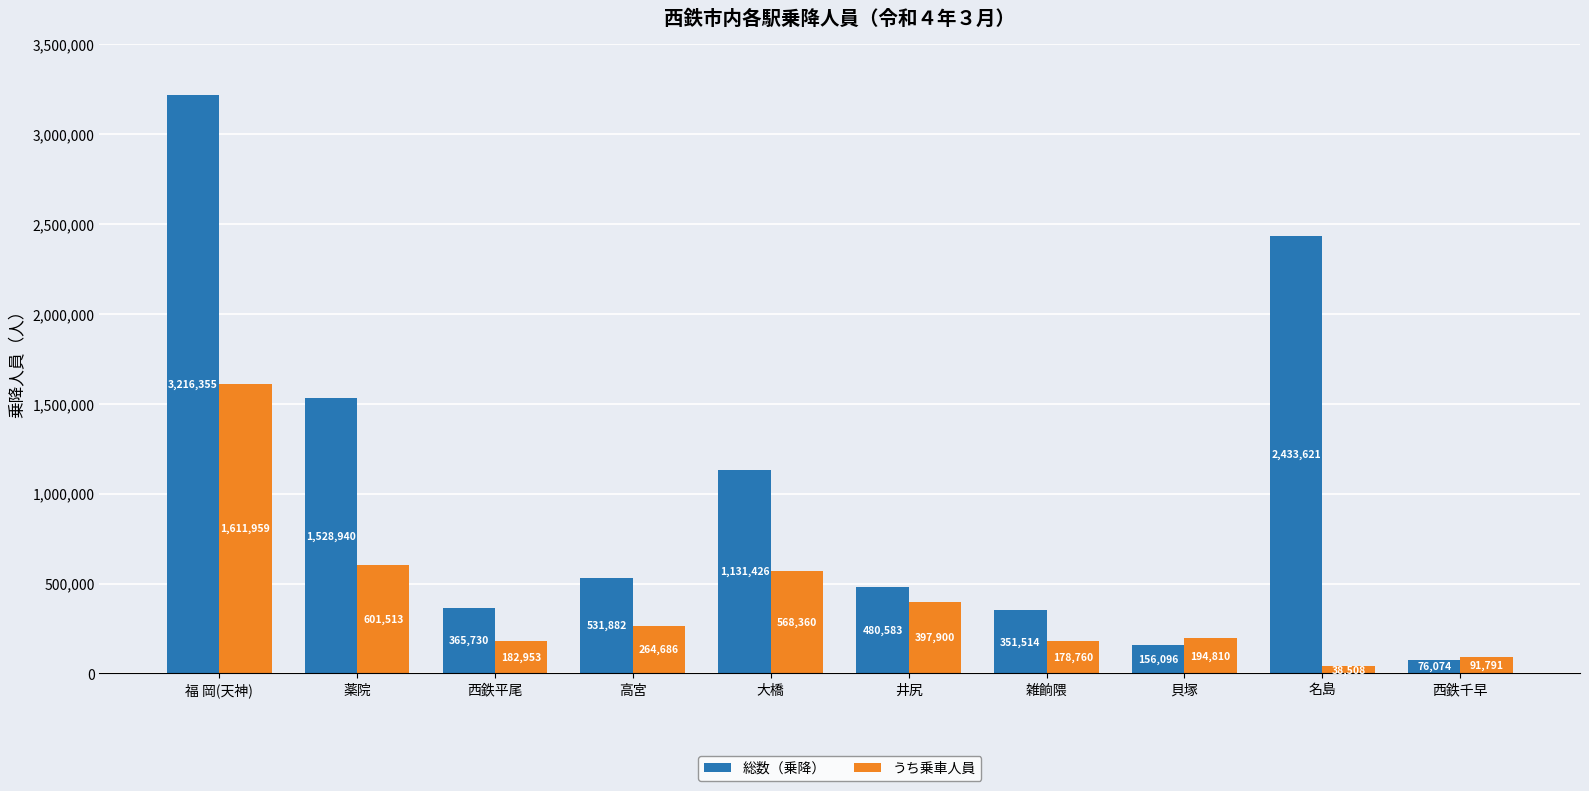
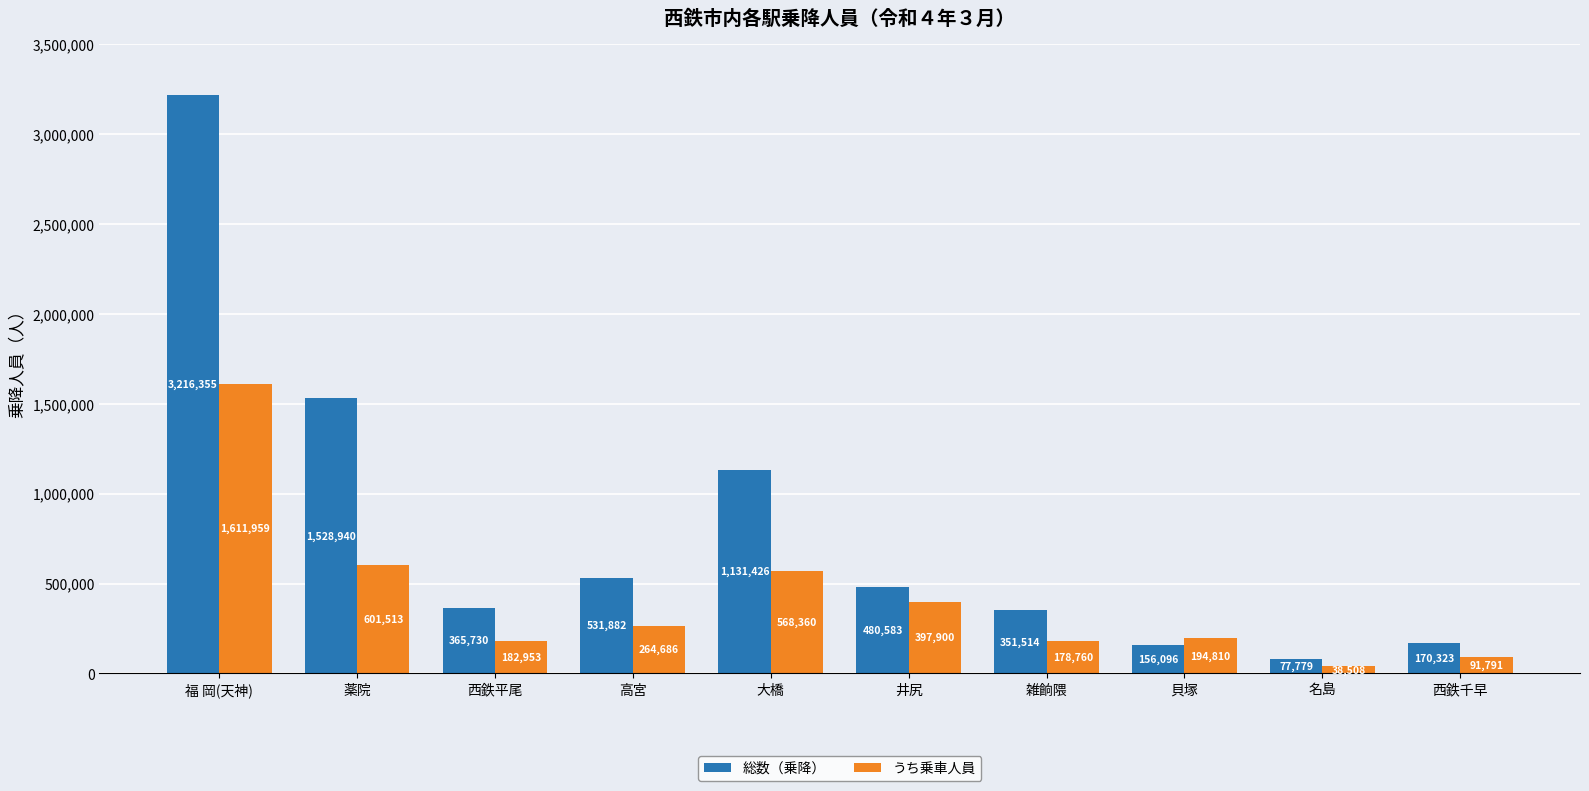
  {
    "総数（乗降）": {
      "福 岡(天神)": "3,216,355",
      "薬院": "1,528,940",
      "西鉄平尾": "365,730",
      "高宮": "531,882",
      "大橋": "1,131,426",
      "井尻": "480,583",
      "雑餉隈": "351,514",
      "貝塚": "156,096",
-     "名島": "2,433,621",
-     "西鉄千早": "76,074"
+     "名島": "77,779",
+     "西鉄千早": "170,323"
    },
    "うち乗車人員": {
      "福 岡(天神)": "1,611,959",
      "薬院": "601,513",
      "西鉄平尾": "182,953",
      "高宮": "264,686",
      "大橋": "568,360",
      "井尻": "397,900",
      "雑餉隈": "178,760",
      "貝塚": "194,810",
      "名島": "38,508",
      "西鉄千早": "91,791"
    }
  }
